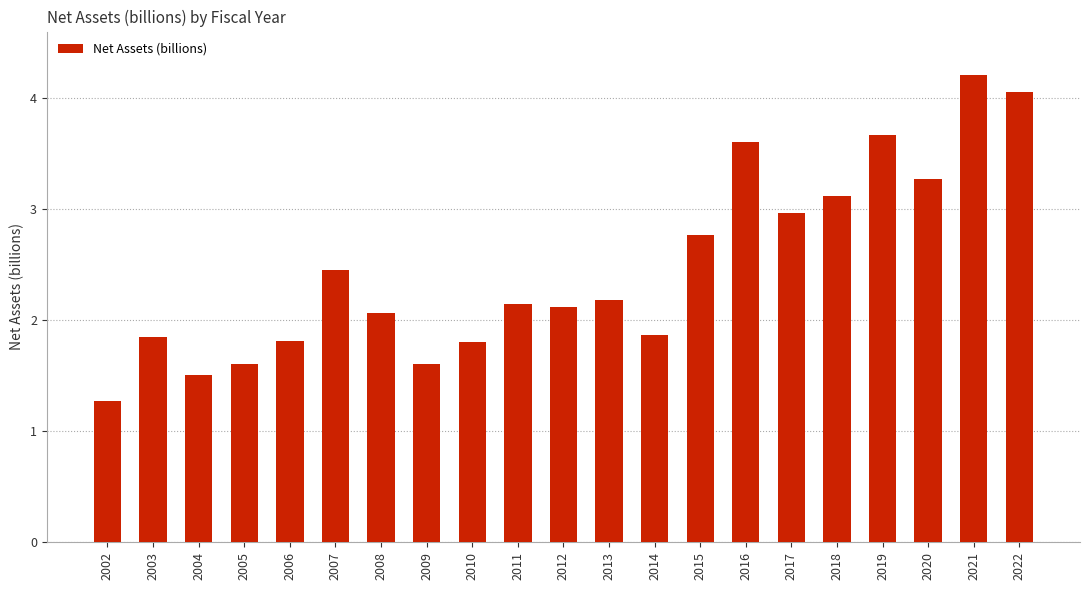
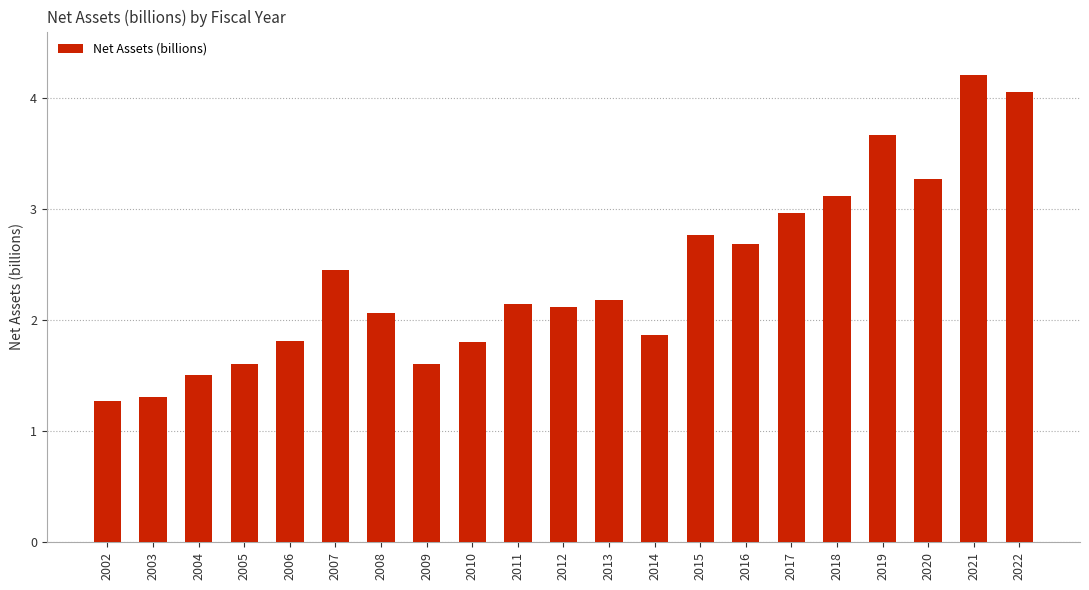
  {
    "2002": 1.27,
-   "2003": 1.85,
+   "2003": 1.31,
    "2004": 1.50,
    "2005": 1.61,
    "2006": 1.81,
    "2007": 2.46,
    "2008": 2.07,
    "2009": 1.60,
    "2010": 1.81,
    "2011": 2.14,
    "2012": 2.12,
    "2013": 2.18,
    "2014": 1.87,
    "2015": 2.76,
-   "2016": 3.61,
+   "2016": 2.69,
    "2017": 2.97,
    "2018": 3.12,
    "2019": 3.67,
    "2020": 3.27,
    "2021": 4.20,
    "2022": 4.05
  }
